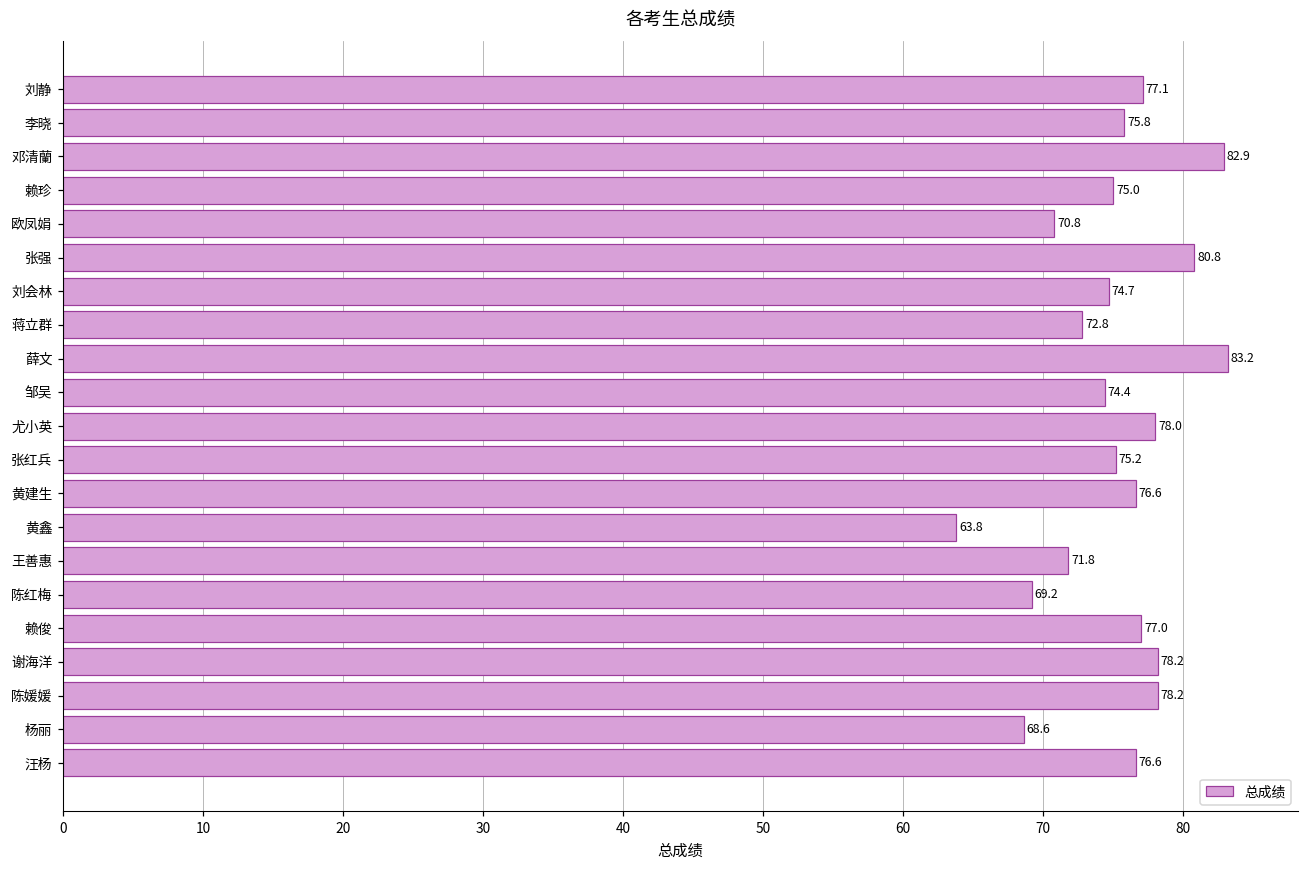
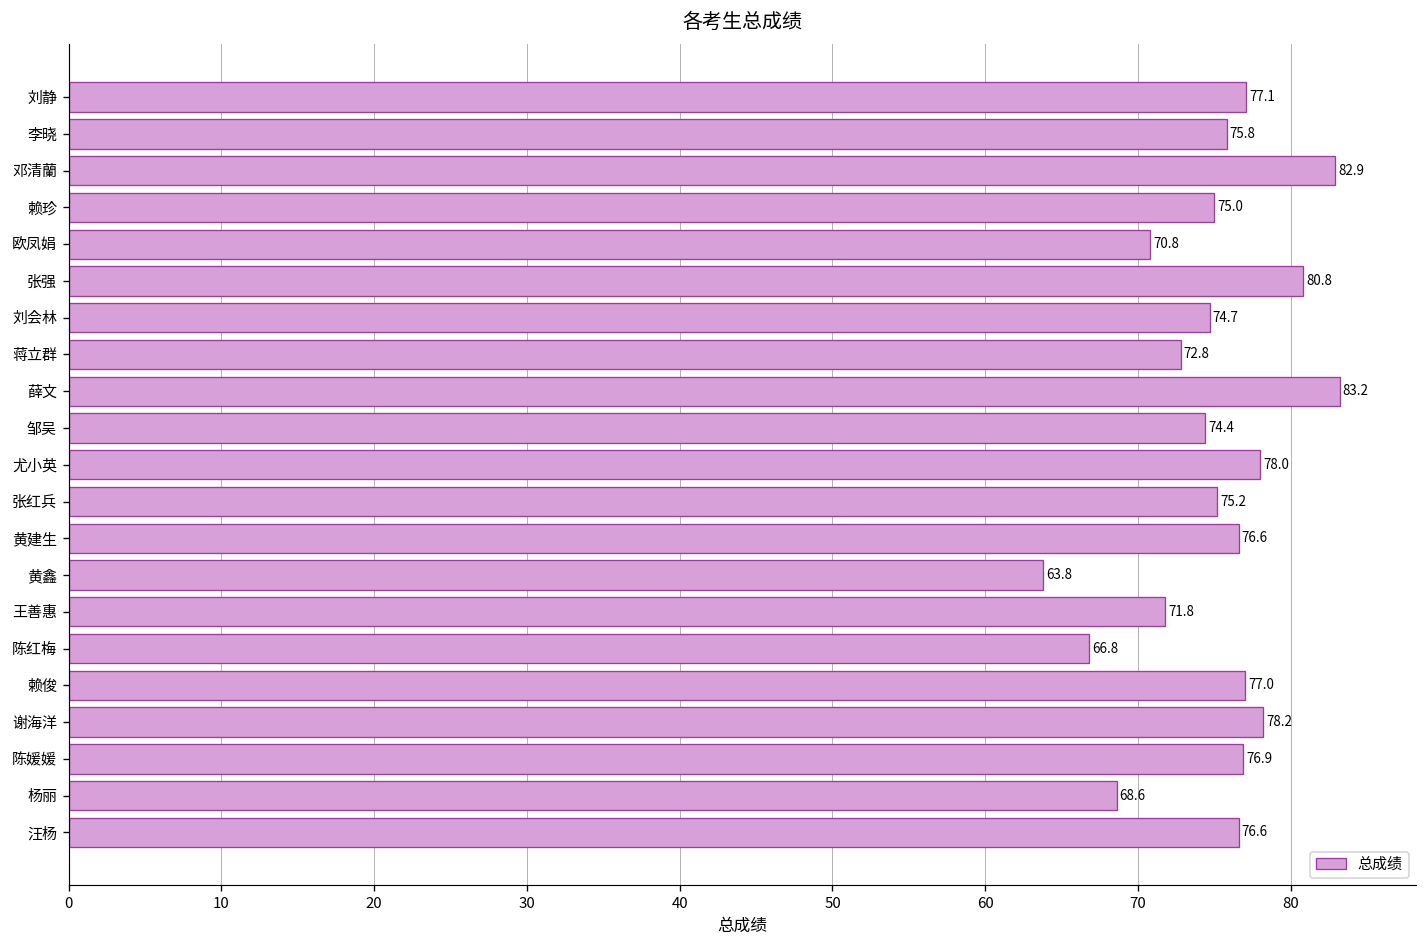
  {
    "刘静": 77.1,
    "李晓": 75.8,
    "邓清蘭": 82.9,
    "赖珍": 75.0,
    "欧凤娟": 70.8,
    "张强": 80.8,
    "刘会林": 74.7,
    "蒋立群": 72.8,
    "薛文": 83.2,
    "邹吴": 74.4,
    "尤小英": 78.0,
    "张红兵": 75.2,
    "黄建生": 76.6,
    "黄鑫": 63.8,
    "王善惠": 71.8,
-   "陈红梅": 69.2,
+   "陈红梅": 66.8,
    "赖俊": 77.0,
    "谢海洋": 78.2,
-   "陈媛媛": 78.2,
+   "陈媛媛": 76.9,
    "杨丽": 68.6,
    "汪杨": 76.6
  }
